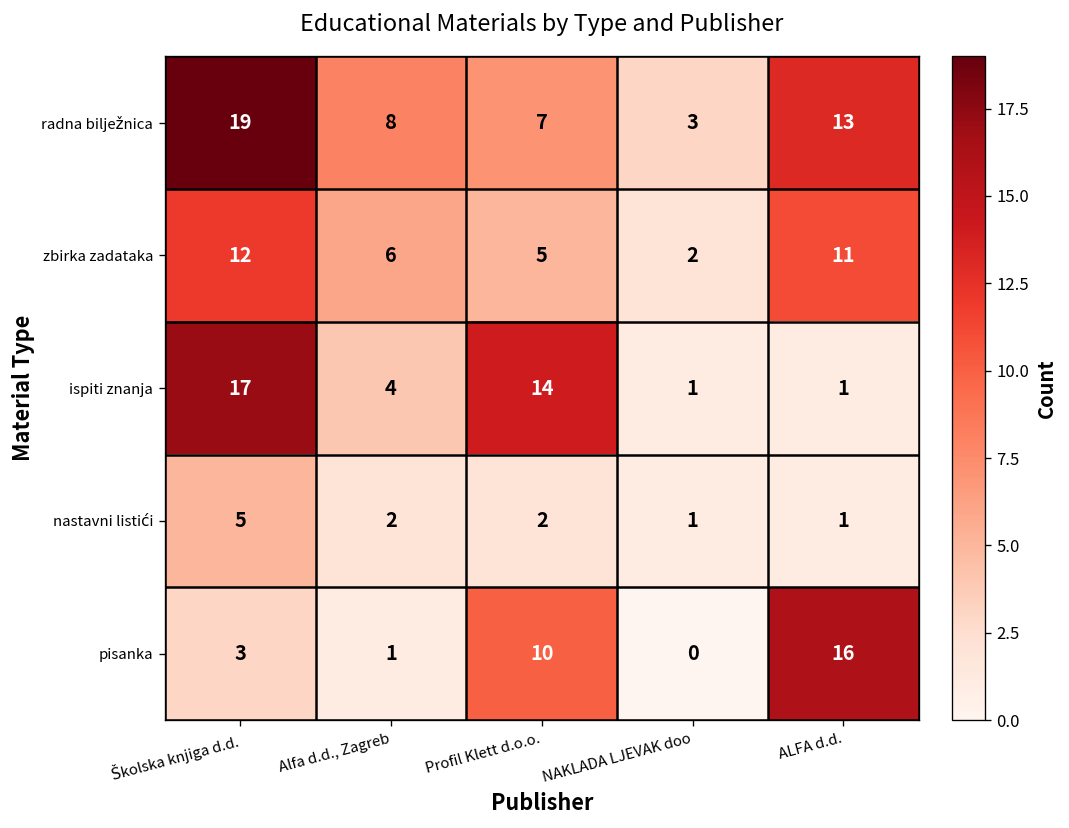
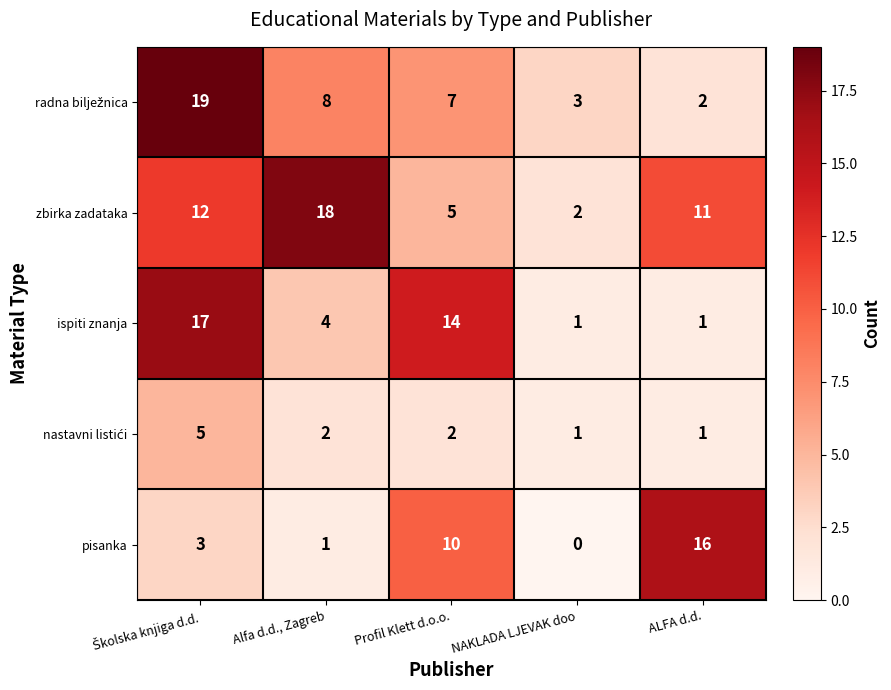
  {
    "radna bilježnica": {
      "Školska knjiga d.d.": 19,
      "Alfa d.d., Zagreb": 8,
      "Profil Klett d.o.o.": 7,
      "NAKLADA LJEVAK doo": 3,
-     "ALFA d.d.": 13
+     "ALFA d.d.": 2
    },
    "zbirka zadataka": {
      "Školska knjiga d.d.": 12,
-     "Alfa d.d., Zagreb": 6,
+     "Alfa d.d., Zagreb": 18,
      "Profil Klett d.o.o.": 5,
      "NAKLADA LJEVAK doo": 2,
      "ALFA d.d.": 11
    },
    "ispiti znanja": {
      "Školska knjiga d.d.": 17,
      "Alfa d.d., Zagreb": 4,
      "Profil Klett d.o.o.": 14,
      "NAKLADA LJEVAK doo": 1,
      "ALFA d.d.": 1
    },
    "nastavni listići": {
      "Školska knjiga d.d.": 5,
      "Alfa d.d., Zagreb": 2,
      "Profil Klett d.o.o.": 2,
      "NAKLADA LJEVAK doo": 1,
      "ALFA d.d.": 1
    },
    "pisanka": {
      "Školska knjiga d.d.": 3,
      "Alfa d.d., Zagreb": 1,
      "Profil Klett d.o.o.": 10,
      "NAKLADA LJEVAK doo": 0,
      "ALFA d.d.": 16
    }
  }
